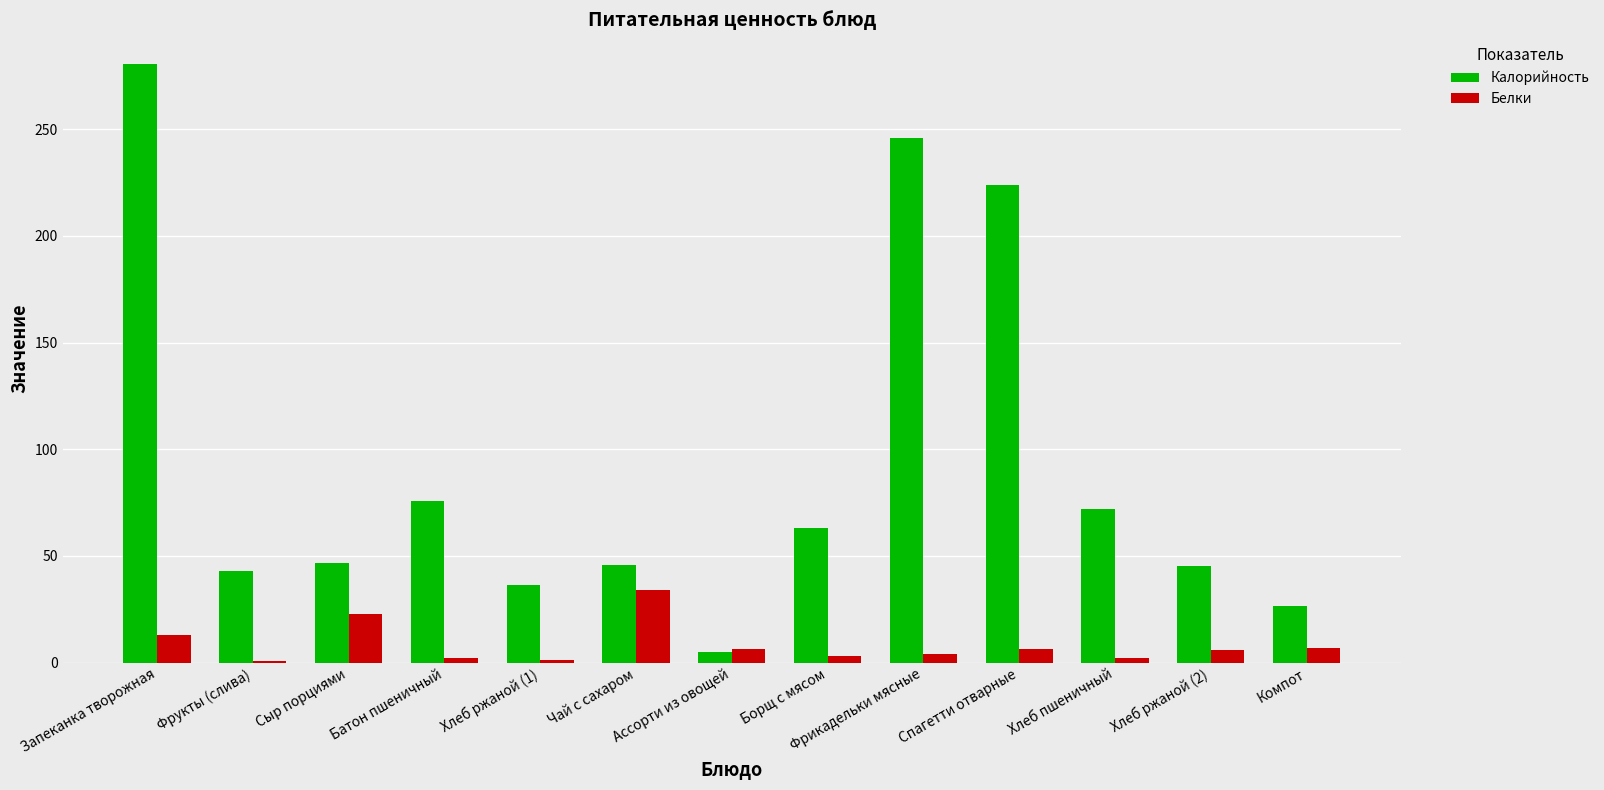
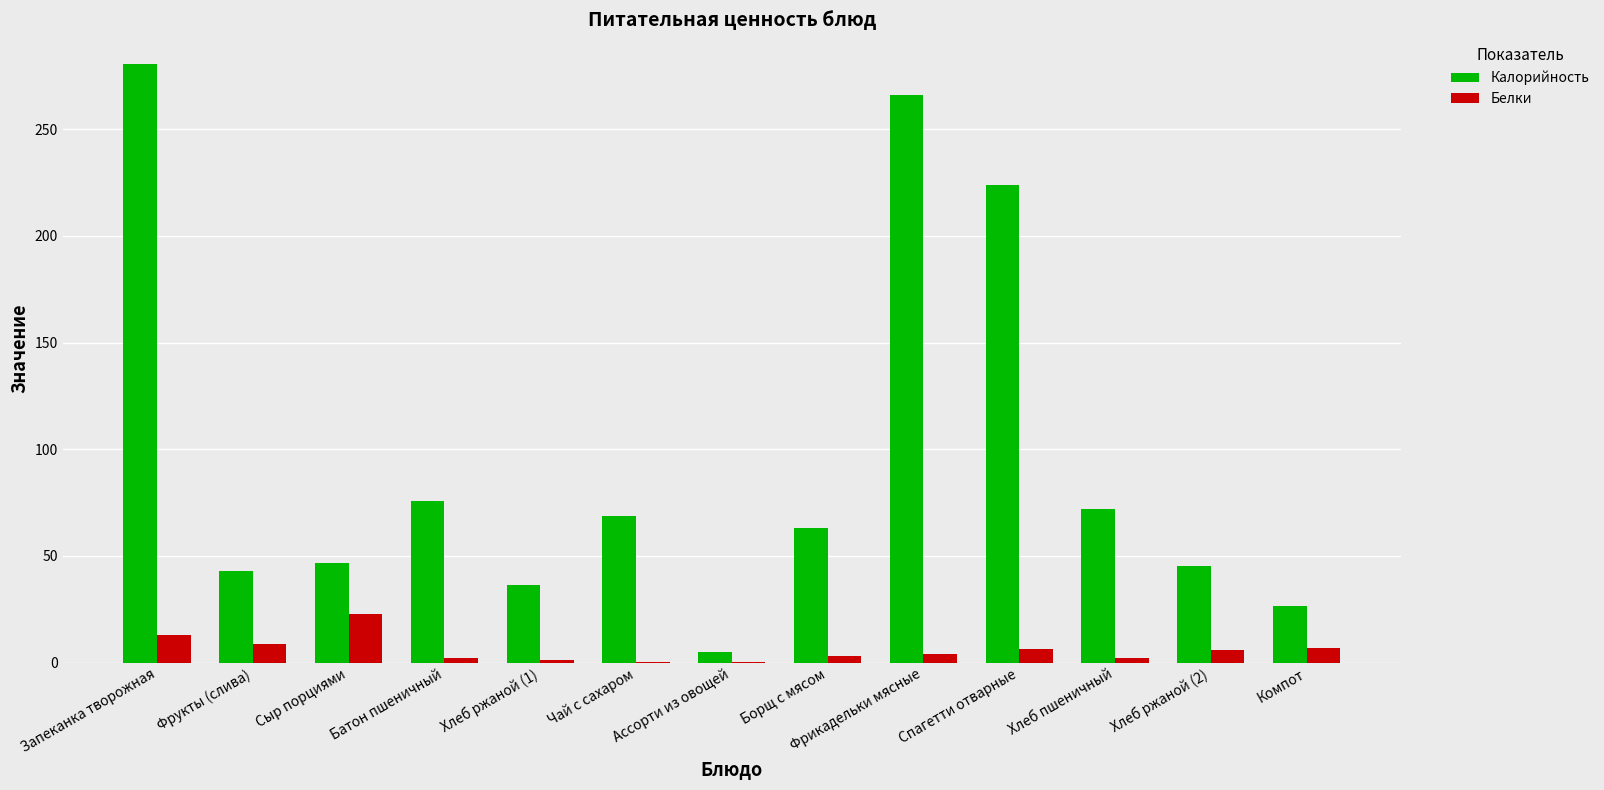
  {
    "Калорийность": {
      "Запеканка творожная": 281,
      "Фрукты (слива)": 43,
      "Сыр порциями": 47,
      "Батон пшеничный": 76,
      "Хлеб ржаной (1)": 36,
-     "Чай с сахаром": 46,
+     "Чай с сахаром": 69,
      "Ассорти из овощей": 5,
      "Борщ с мясом": 63,
-     "Фрикадельки мясные": 246,
+     "Фрикадельки мясные": 266,
      "Спагетти отварные": 224,
      "Хлеб пшеничный": 72,
      "Хлеб ржаной (2)": 45,
      "Компот": 26
    },
    "Белки": {
      "Запеканка творожная": 13,
-     "Фрукты (слива)": 1,
+     "Фрукты (слива)": 9,
      "Сыр порциями": 23,
      "Батон пшеничный": 2,
-     "Чай с сахаром": 34,
-     "Ассорти из овощей": 6,
+     "Чай с сахаром": 0,
+     "Ассорти из овощей": 0,
      "Борщ с мясом": 3,
      "Фрикадельки мясные": 4,
      "Спагетти отварные": 6,
      "Хлеб пшеничный": 2,
      "Хлеб ржаной (2)": 6,
      "Компот": 7
    }
  }
